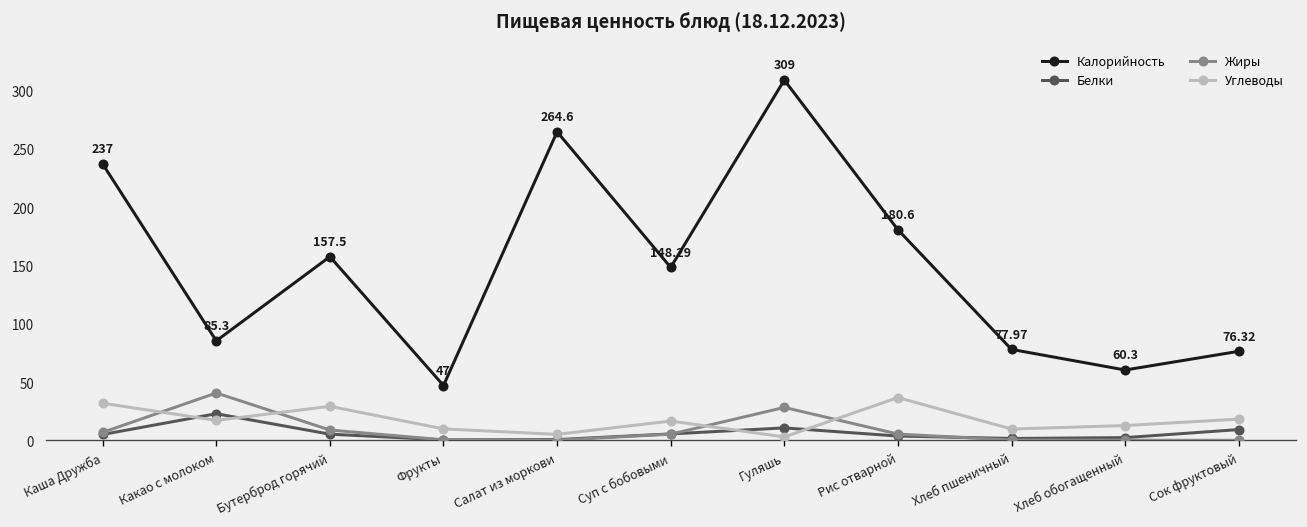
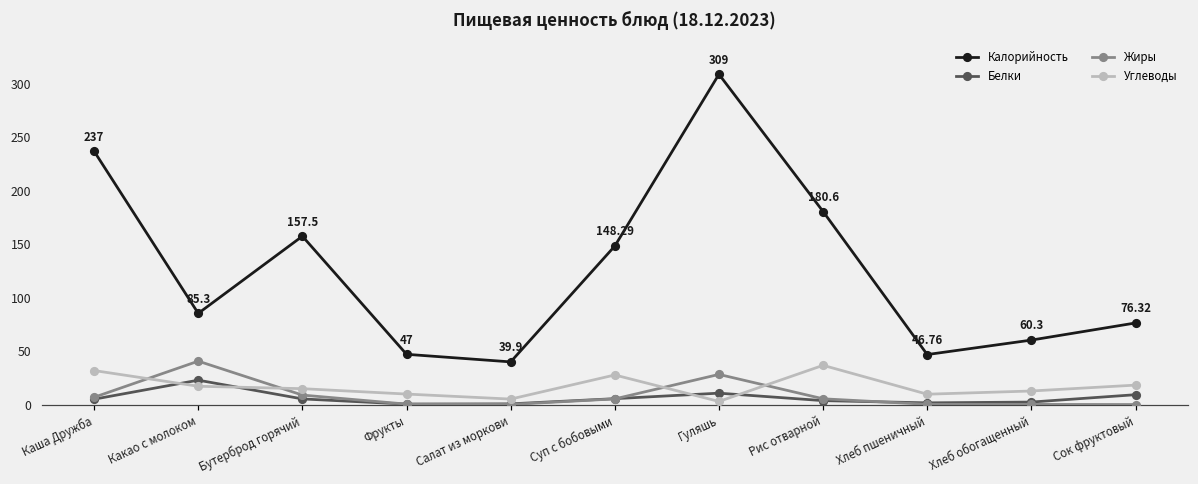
  {
    "Калорийность": {
      "Каша Дружба": 237,
      "Какао с молоком": 85.3,
      "Бутерброд горячий": 157.5,
      "Фрукты": 47,
-     "Салат из моркови": 264.6,
+     "Салат из моркови": 39.9,
      "Суп с бобовыми": 148.29,
      "Гуляшь": 309,
      "Рис отварной": 180.6,
-     "Хлеб пшеничный": 77.97,
+     "Хлеб пшеничный": 46.76,
      "Хлеб обогащенный": 60.3,
      "Сок фруктовый": 76.32
    },
    "Белки": {
      "Какао с молоком": 20,
      "Бутерброд горячий": 10,
      "Гуляшь": 10,
      "Сок фруктовый": 10
    },
    "Жиры": {
      "Какао с молоком": 40,
      "Бутерброд горячий": 10,
      "Гуляшь": 30,
      "Сок фруктовый": 0
    },
    "Углеводы": {
      "Каша Дружба": 30,
      "Какао с молоком": 20,
-     "Бутерброд горячий": 30,
+     "Бутерброд горячий": 10,
      "Фрукты": 10,
      "Салат из моркови": 10,
-     "Суп с бобовыми": 20,
+     "Суп с бобовыми": 30,
      "Гуляшь": 0,
      "Рис отварной": 40,
      "Хлеб пшеничный": 10,
      "Хлеб обогащенный": 10,
      "Сок фруктовый": 20
    }
  }
